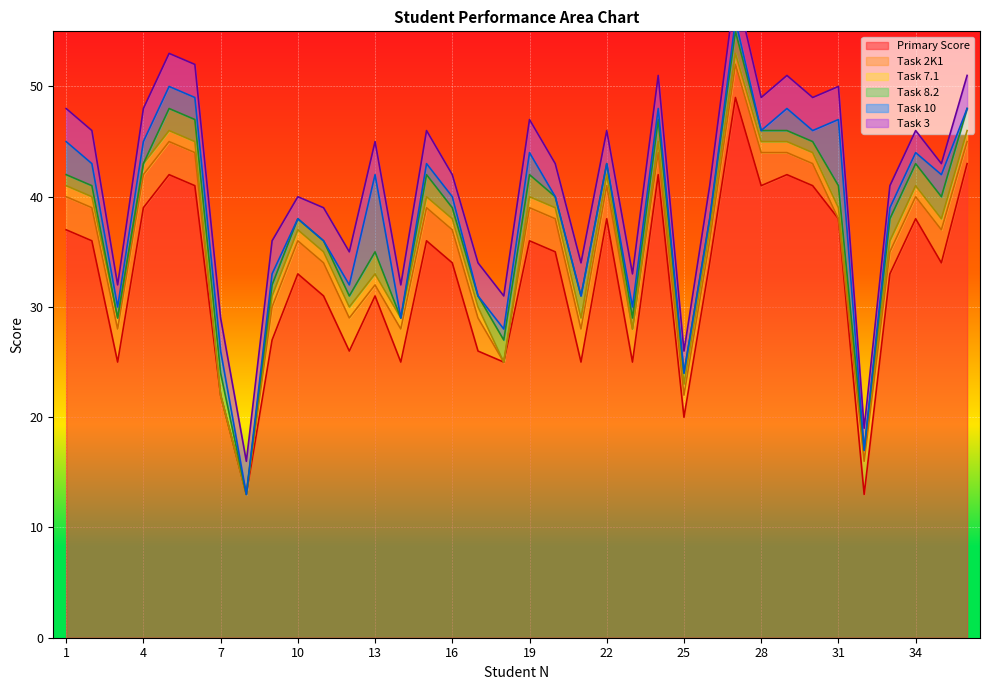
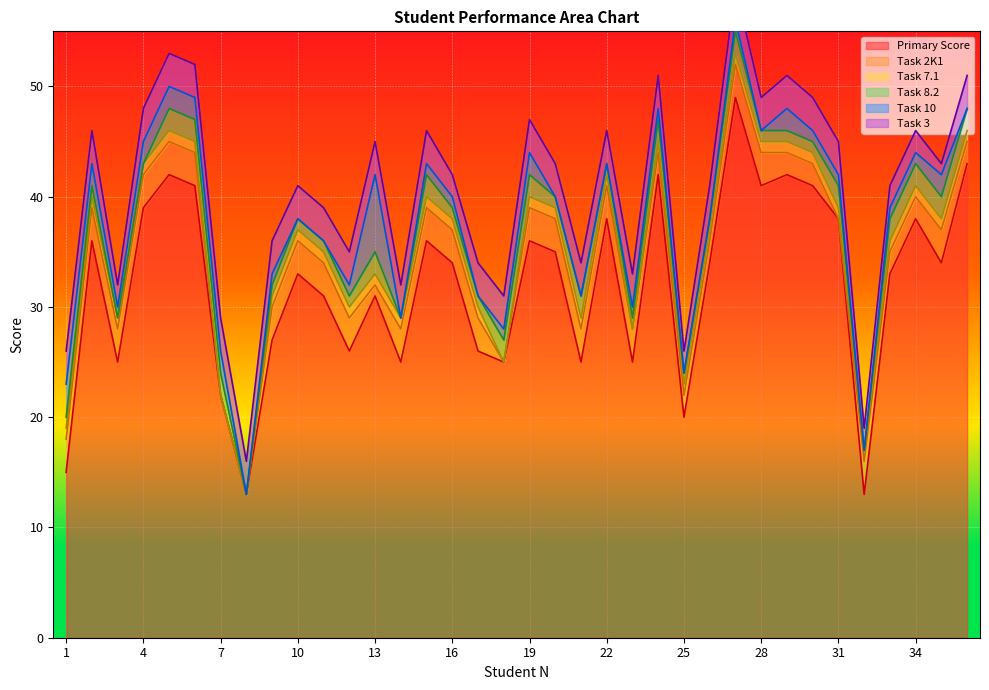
  {
    "Primary Score": {
-     "1": 37,
+     "1": 15,
      "4": 39,
      "10": 33,
      "13": 31,
      "16": 34,
      "19": 36,
      "22": 38,
      "25": 20,
      "28": 41,
      "34": 38
    },
    "Task 8.2": {
      "1": 1,
      "7": 2,
      "13": 2,
      "16": 1,
      "19": 2,
      "31": 2,
      "34": 2
    },
    "Task 10": {
      "1": 3,
      "4": 2,
      "7": 2,
      "13": 7,
      "16": 1,
      "19": 2,
-     "31": 6,
+     "31": 1,
      "34": 1
    },
    "Task 3": {
      "1": 3,
      "4": 3,
      "7": 3,
-     "10": 2,
+     "10": 3,
      "13": 3,
      "16": 2,
      "19": 3,
      "22": 3,
      "25": 2,
      "28": 3,
      "31": 3
    }
  }
